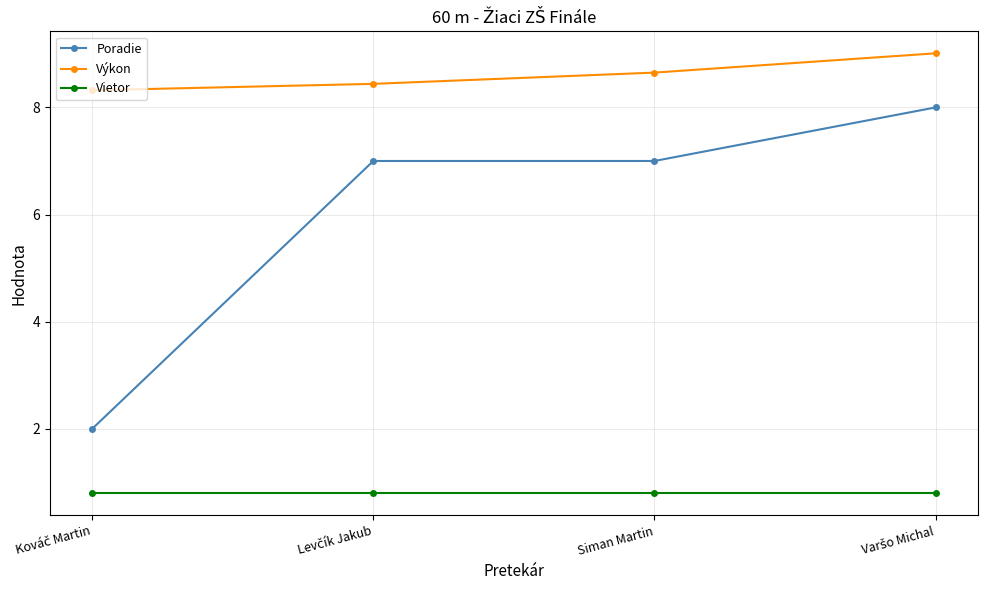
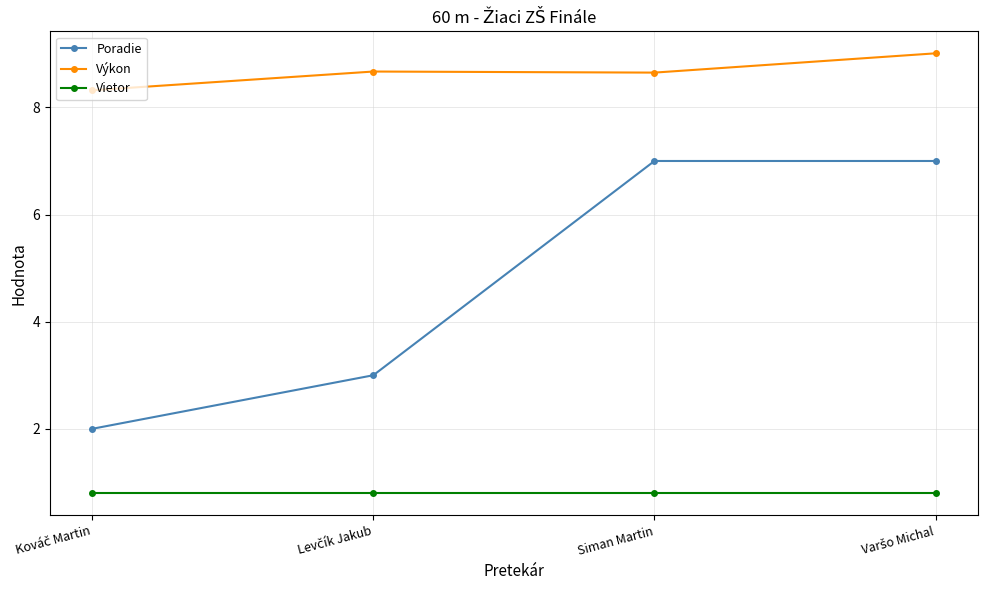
  {
    "Poradie": {
      "Kováč Martin": 2,
-     "Levčík Jakub": 7,
+     "Levčík Jakub": 3,
      "Siman Martin": 7,
-     "Varšo Michal": 8
+     "Varšo Michal": 7
    },
    "Výkon": {
-     "Levčík Jakub": 8.4,
+     "Levčík Jakub": 8.7,
      "Siman Martin": 8.7,
      "Varšo Michal": 9.0
    },
    "Vietor": {
      "Kováč Martin": 0.8,
      "Levčík Jakub": 0.8,
      "Siman Martin": 0.8,
      "Varšo Michal": 0.8
    }
  }
